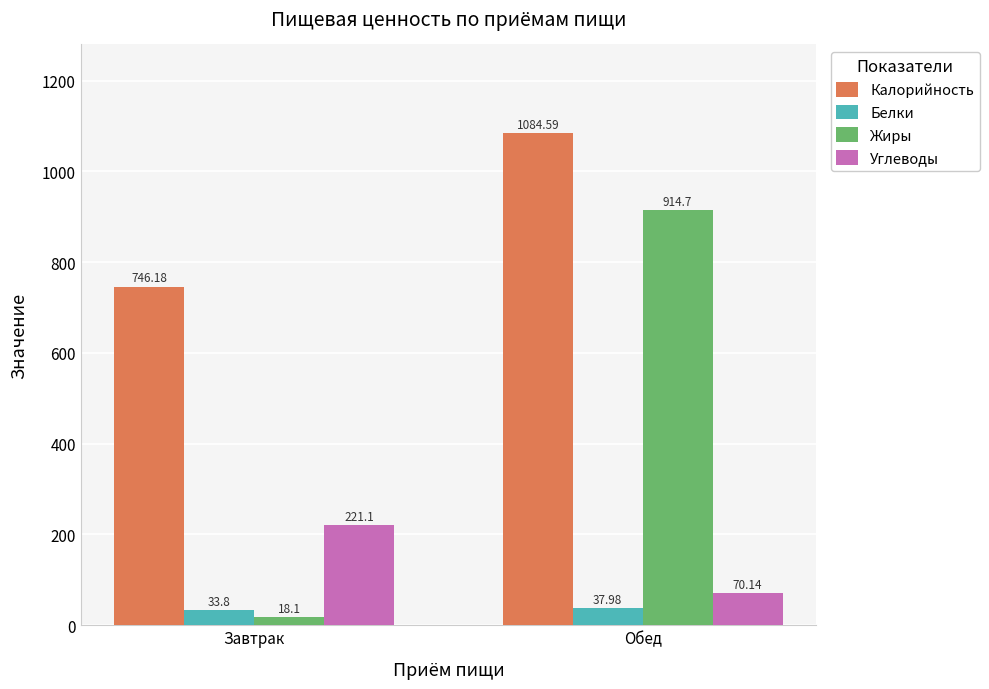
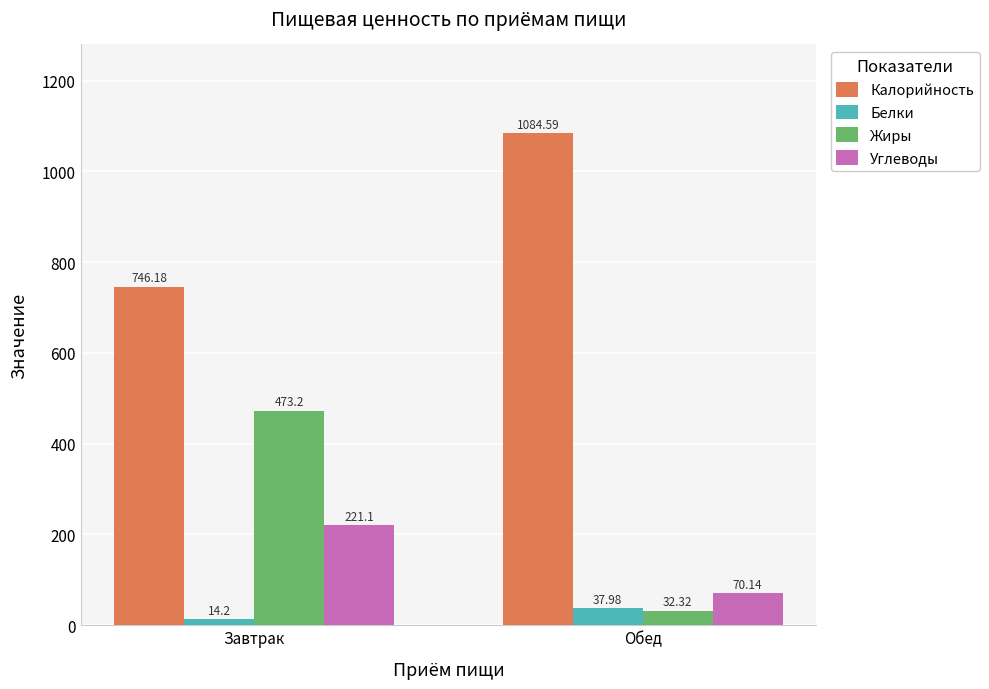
  {
    "Калорийность": {
      "Завтрак": 746.18,
      "Обед": 1084.59
    },
    "Белки": {
-     "Завтрак": 33.8,
+     "Завтрак": 14.2,
      "Обед": 37.98
    },
    "Жиры": {
-     "Завтрак": 18.1,
-     "Обед": 914.7
+     "Завтрак": 473.2,
+     "Обед": 32.32
    },
    "Углеводы": {
      "Завтрак": 221.1,
      "Обед": 70.14
    }
  }
